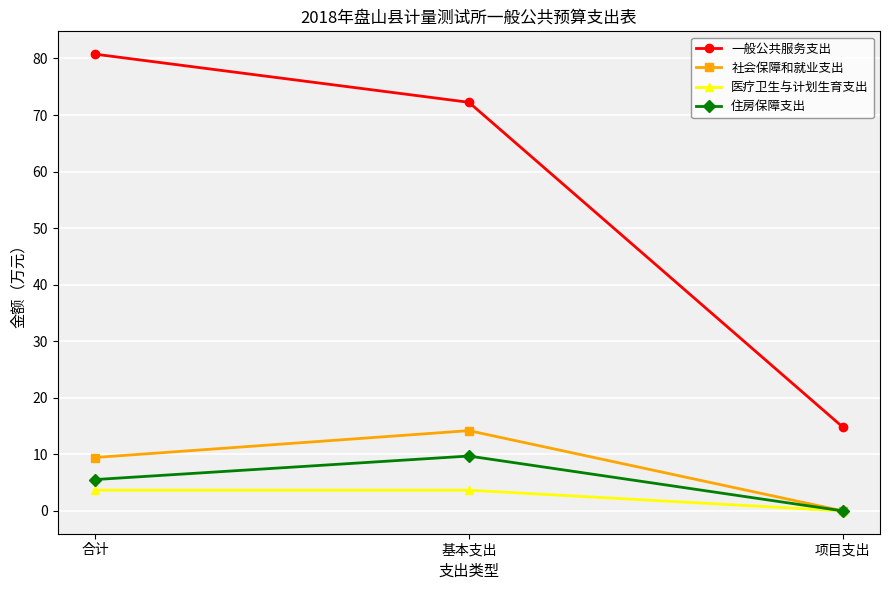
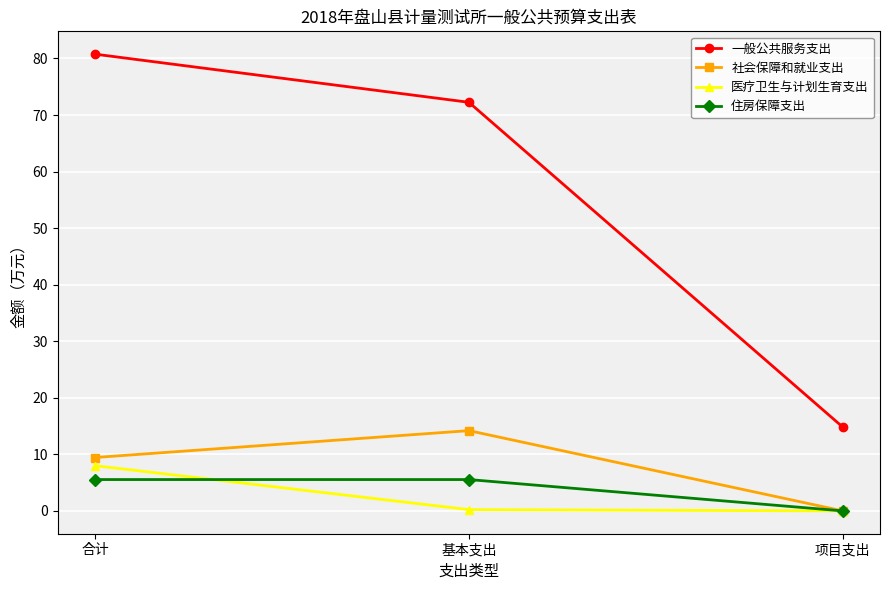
  {
    "一般公共服务支出": {
      "合计": 81,
      "基本支出": 72,
      "项目支出": 15
    },
    "社会保障和就业支出": {
      "合计": 9,
      "基本支出": 14
    },
    "医疗卫生与计划生育支出": {
-     "合计": 4,
-     "基本支出": 4
+     "合计": 8,
+     "基本支出": 0
    },
    "住房保障支出": {
      "合计": 6,
-     "基本支出": 10
+     "基本支出": 6
    }
  }
